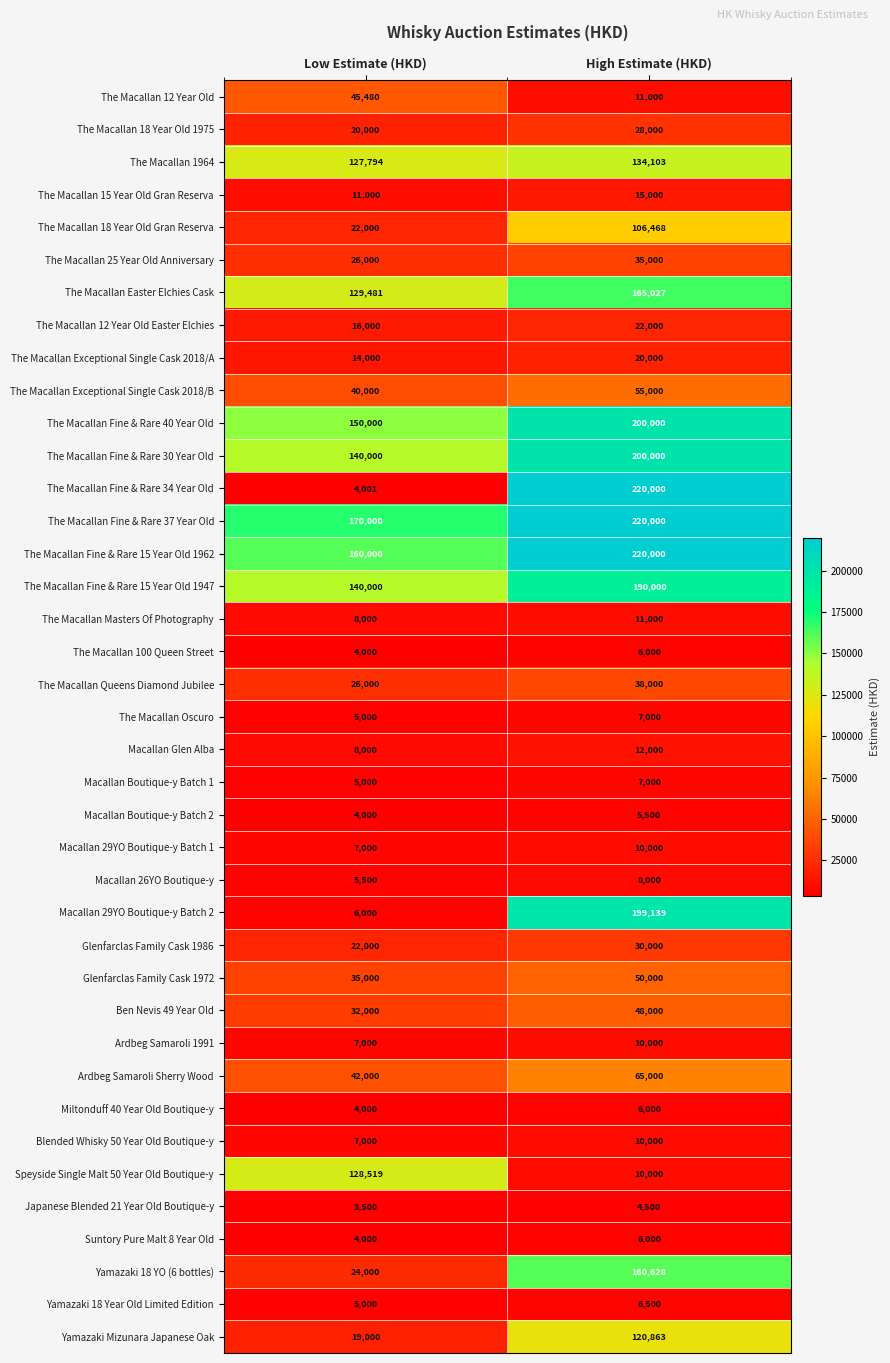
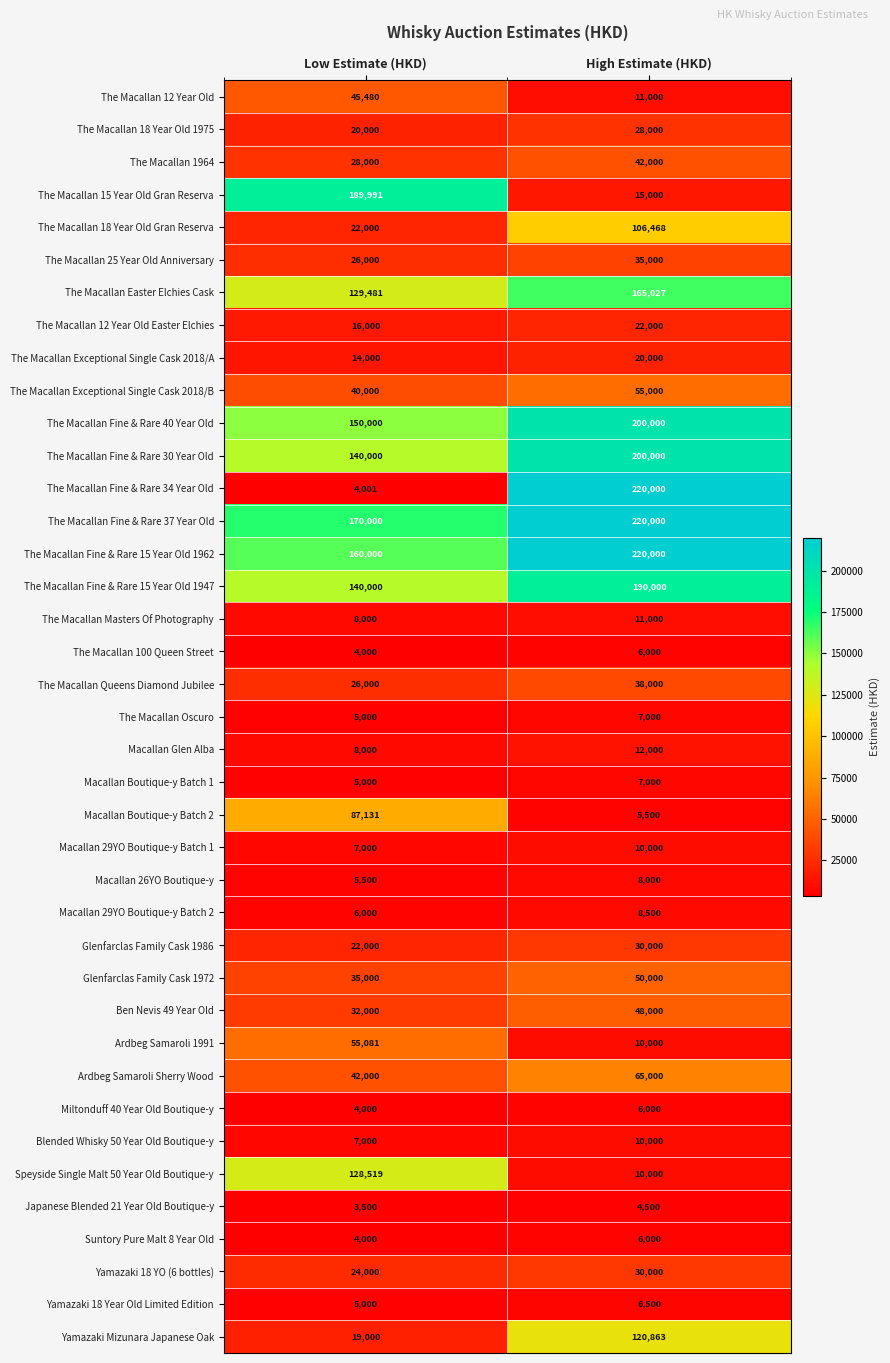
  {
    "The Macallan 12 Year Old": {
      "Low Estimate (HKD)": "45,480",
      "High Estimate (HKD)": "11,000"
    },
    "The Macallan 18 Year Old 1975": {
      "Low Estimate (HKD)": "20,000",
      "High Estimate (HKD)": "28,000"
    },
    "The Macallan 1964": {
-     "Low Estimate (HKD)": "127,794",
-     "High Estimate (HKD)": "134,103"
+     "Low Estimate (HKD)": "28,000",
+     "High Estimate (HKD)": "42,000"
    },
    "The Macallan 15 Year Old Gran Reserva": {
-     "Low Estimate (HKD)": "11,000",
+     "Low Estimate (HKD)": "189,991",
      "High Estimate (HKD)": "15,000"
    },
    "The Macallan 18 Year Old Gran Reserva": {
      "Low Estimate (HKD)": "22,000",
      "High Estimate (HKD)": "106,468"
    },
    "The Macallan 25 Year Old Anniversary": {
      "Low Estimate (HKD)": "26,000",
      "High Estimate (HKD)": "35,000"
    },
    "The Macallan Easter Elchies Cask": {
      "Low Estimate (HKD)": "129,481",
      "High Estimate (HKD)": "165,027"
    },
    "The Macallan 12 Year Old Easter Elchies": {
      "Low Estimate (HKD)": "16,000",
      "High Estimate (HKD)": "22,000"
    },
    "The Macallan Exceptional Single Cask 2018/A": {
      "Low Estimate (HKD)": "14,000",
      "High Estimate (HKD)": "20,000"
    },
    "The Macallan Exceptional Single Cask 2018/B": {
      "Low Estimate (HKD)": "40,000",
      "High Estimate (HKD)": "55,000"
    },
    "The Macallan Fine & Rare 40 Year Old": {
      "Low Estimate (HKD)": "150,000",
      "High Estimate (HKD)": "200,000"
    },
    "The Macallan Fine & Rare 30 Year Old": {
      "Low Estimate (HKD)": "140,000",
      "High Estimate (HKD)": "200,000"
    },
    "The Macallan Fine & Rare 34 Year Old": {
      "Low Estimate (HKD)": "4,001",
      "High Estimate (HKD)": "220,000"
    },
    "The Macallan Fine & Rare 37 Year Old": {
      "Low Estimate (HKD)": "170,000",
      "High Estimate (HKD)": "220,000"
    },
    "The Macallan Fine & Rare 15 Year Old 1962": {
      "Low Estimate (HKD)": "160,000",
      "High Estimate (HKD)": "220,000"
    },
    "The Macallan Fine & Rare 15 Year Old 1947": {
      "Low Estimate (HKD)": "140,000",
      "High Estimate (HKD)": "190,000"
    },
    "The Macallan Masters Of Photography": {
      "Low Estimate (HKD)": "8,000",
      "High Estimate (HKD)": "11,000"
    },
    "The Macallan 100 Queen Street": {
      "Low Estimate (HKD)": "4,000",
      "High Estimate (HKD)": "6,000"
    },
    "The Macallan Queens Diamond Jubilee": {
      "Low Estimate (HKD)": "26,000",
      "High Estimate (HKD)": "38,000"
    },
    "The Macallan Oscuro": {
      "Low Estimate (HKD)": "5,000",
      "High Estimate (HKD)": "7,000"
    },
    "Macallan Glen Alba": {
      "Low Estimate (HKD)": "8,000",
      "High Estimate (HKD)": "12,000"
    },
    "Macallan Boutique-y Batch 1": {
      "Low Estimate (HKD)": "5,000",
      "High Estimate (HKD)": "7,000"
    },
    "Macallan Boutique-y Batch 2": {
-     "Low Estimate (HKD)": "4,000",
+     "Low Estimate (HKD)": "87,131",
      "High Estimate (HKD)": "5,500"
    },
    "Macallan 29YO Boutique-y Batch 1": {
      "Low Estimate (HKD)": "7,000",
      "High Estimate (HKD)": "10,000"
    },
    "Macallan 26YO Boutique-y": {
      "Low Estimate (HKD)": "5,500",
      "High Estimate (HKD)": "8,000"
    },
    "Macallan 29YO Boutique-y Batch 2": {
      "Low Estimate (HKD)": "6,000",
-     "High Estimate (HKD)": "199,139"
+     "High Estimate (HKD)": "8,500"
    },
    "Glenfarclas Family Cask 1986": {
      "Low Estimate (HKD)": "22,000",
      "High Estimate (HKD)": "30,000"
    },
    "Glenfarclas Family Cask 1972": {
      "Low Estimate (HKD)": "35,000",
      "High Estimate (HKD)": "50,000"
    },
    "Ben Nevis 49 Year Old": {
      "Low Estimate (HKD)": "32,000",
      "High Estimate (HKD)": "48,000"
    },
    "Ardbeg Samaroli 1991": {
-     "Low Estimate (HKD)": "7,000",
+     "Low Estimate (HKD)": "55,081",
      "High Estimate (HKD)": "10,000"
    },
    "Ardbeg Samaroli Sherry Wood": {
      "Low Estimate (HKD)": "42,000",
      "High Estimate (HKD)": "65,000"
    },
    "Miltonduff 40 Year Old Boutique-y": {
      "Low Estimate (HKD)": "4,000",
      "High Estimate (HKD)": "6,000"
    },
    "Blended Whisky 50 Year Old Boutique-y": {
      "Low Estimate (HKD)": "7,000",
      "High Estimate (HKD)": "10,000"
    },
    "Speyside Single Malt 50 Year Old Boutique-y": {
      "Low Estimate (HKD)": "128,519",
      "High Estimate (HKD)": "10,000"
    },
    "Japanese Blended 21 Year Old Boutique-y": {
      "Low Estimate (HKD)": "3,500",
      "High Estimate (HKD)": "4,500"
    },
    "Suntory Pure Malt 8 Year Old": {
      "Low Estimate (HKD)": "4,000",
      "High Estimate (HKD)": "6,000"
    },
    "Yamazaki 18 YO (6 bottles)": {
      "Low Estimate (HKD)": "24,000",
-     "High Estimate (HKD)": "160,628"
+     "High Estimate (HKD)": "30,000"
    },
    "Yamazaki 18 Year Old Limited Edition": {
      "Low Estimate (HKD)": "5,000",
      "High Estimate (HKD)": "6,500"
    },
    "Yamazaki Mizunara Japanese Oak": {
      "Low Estimate (HKD)": "19,000",
      "High Estimate (HKD)": "120,863"
    }
  }
